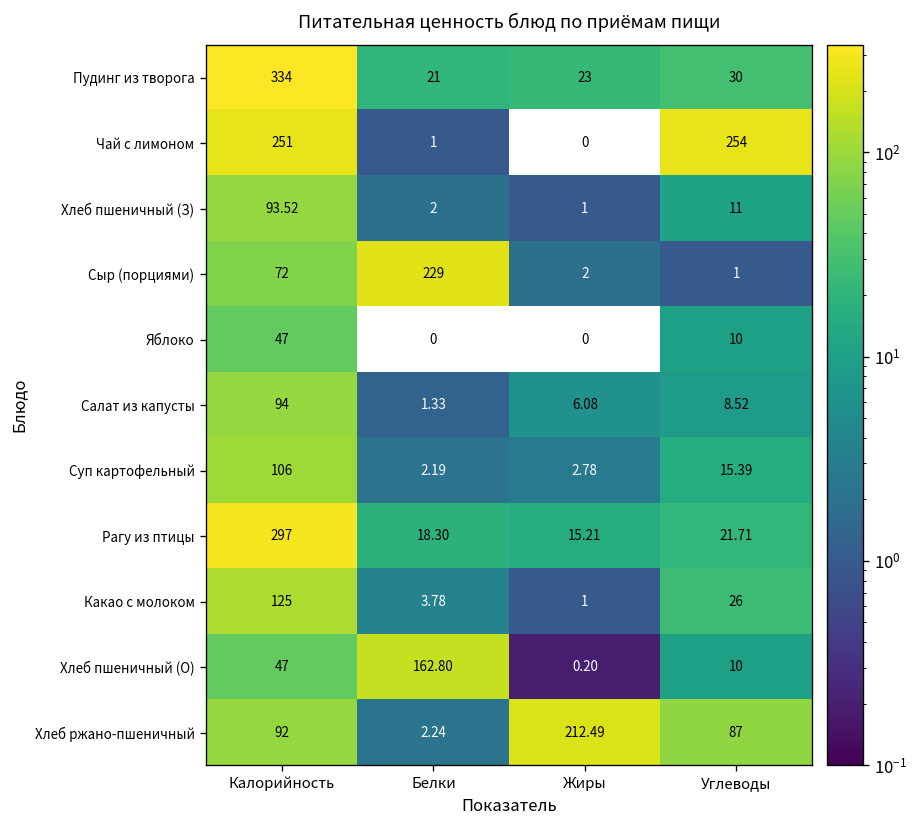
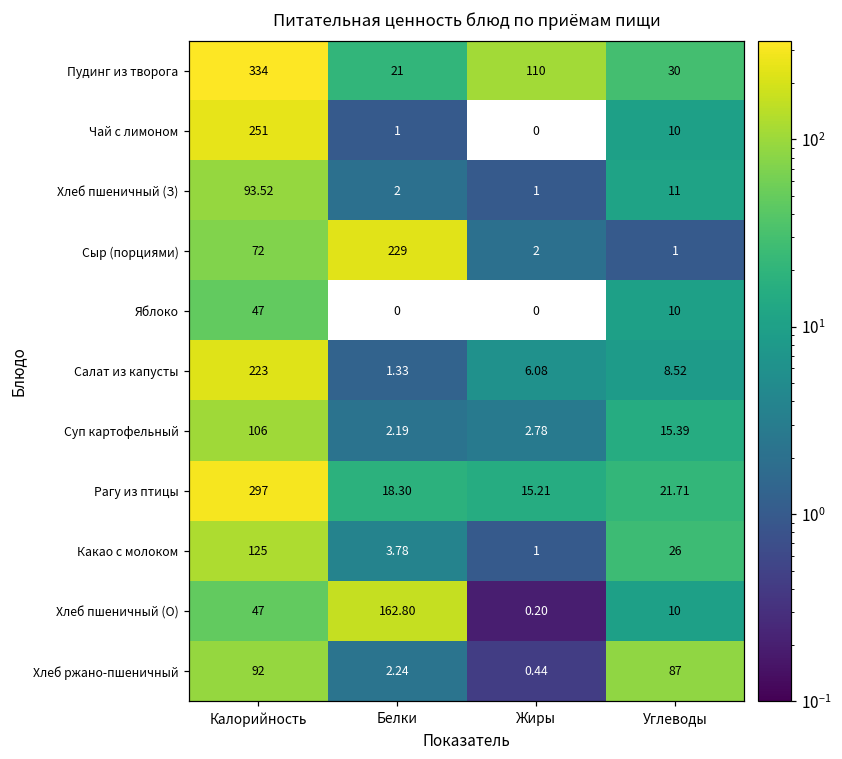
  {
    "Пудинг из творога": {
      "Калорийность": 334,
      "Белки": 21,
-     "Жиры": 23,
+     "Жиры": 110,
      "Углеводы": 30
    },
    "Чай с лимоном": {
      "Калорийность": 251,
      "Белки": 1,
      "Жиры": 0,
-     "Углеводы": 254
+     "Углеводы": 10
    },
    "Хлеб пшеничный (З)": {
      "Калорийность": 93.52,
      "Белки": 2,
      "Жиры": 1,
      "Углеводы": 11
    },
    "Сыр (порциями)": {
      "Калорийность": 72,
      "Белки": 229,
      "Жиры": 2,
      "Углеводы": 1
    },
    "Яблоко": {
      "Калорийность": 47,
      "Белки": 0,
      "Жиры": 0,
      "Углеводы": 10
    },
    "Салат из капусты": {
-     "Калорийность": 94,
+     "Калорийность": 223,
      "Белки": 1.33,
      "Жиры": 6.08,
      "Углеводы": 8.52
    },
    "Суп картофельный": {
      "Калорийность": 106,
      "Белки": 2.19,
      "Жиры": 2.78,
      "Углеводы": 15.39
    },
    "Рагу из птицы": {
      "Калорийность": 297,
      "Белки": 18.30,
      "Жиры": 15.21,
      "Углеводы": 21.71
    },
    "Какао с молоком": {
      "Калорийность": 125,
      "Белки": 3.78,
      "Жиры": 1,
      "Углеводы": 26
    },
    "Хлеб пшеничный (О)": {
      "Калорийность": 47,
      "Белки": 162.80,
      "Жиры": 0.20,
      "Углеводы": 10
    },
    "Хлеб ржано-пшеничный": {
      "Калорийность": 92,
      "Белки": 2.24,
-     "Жиры": 212.49,
+     "Жиры": 0.44,
      "Углеводы": 87
    }
  }
